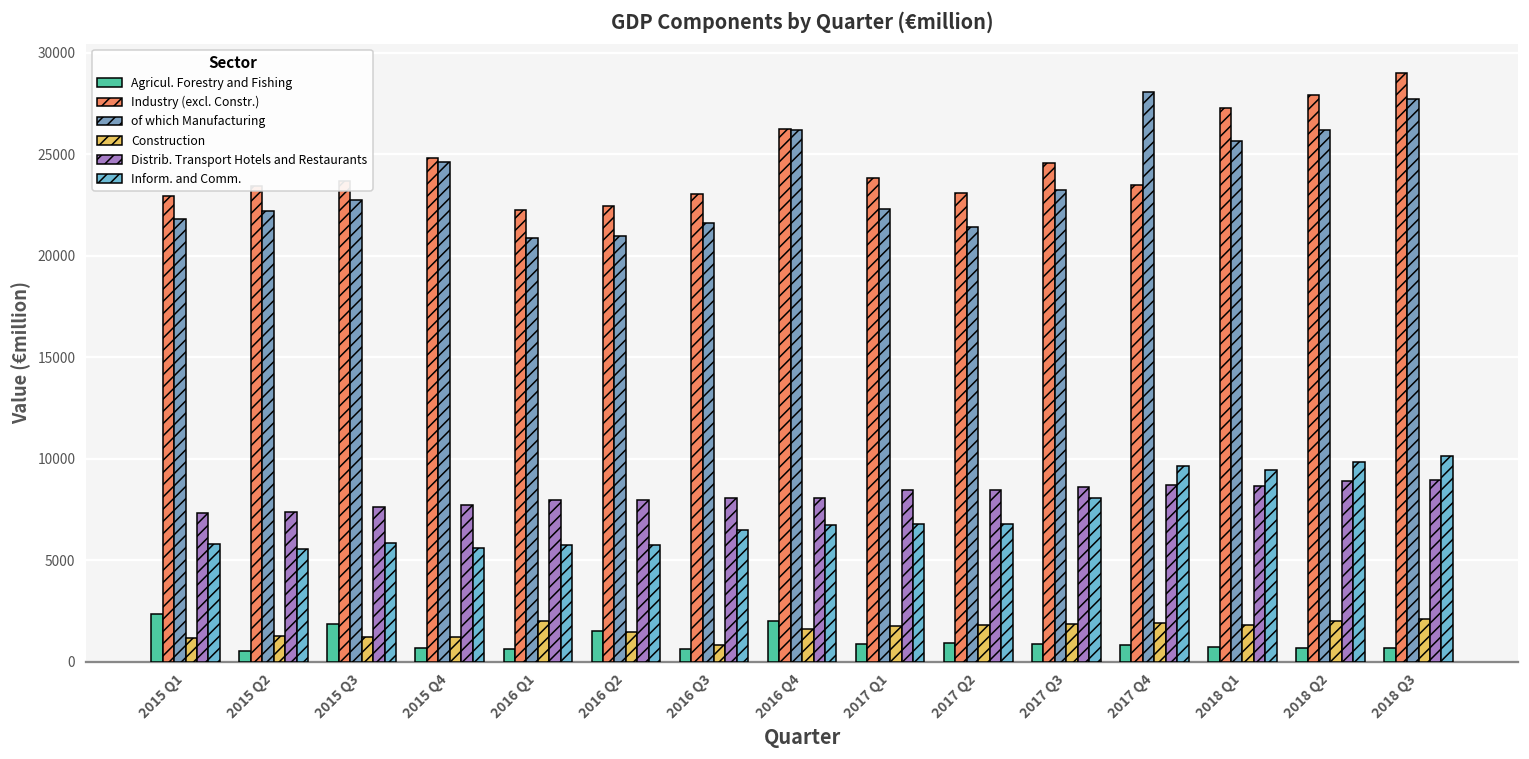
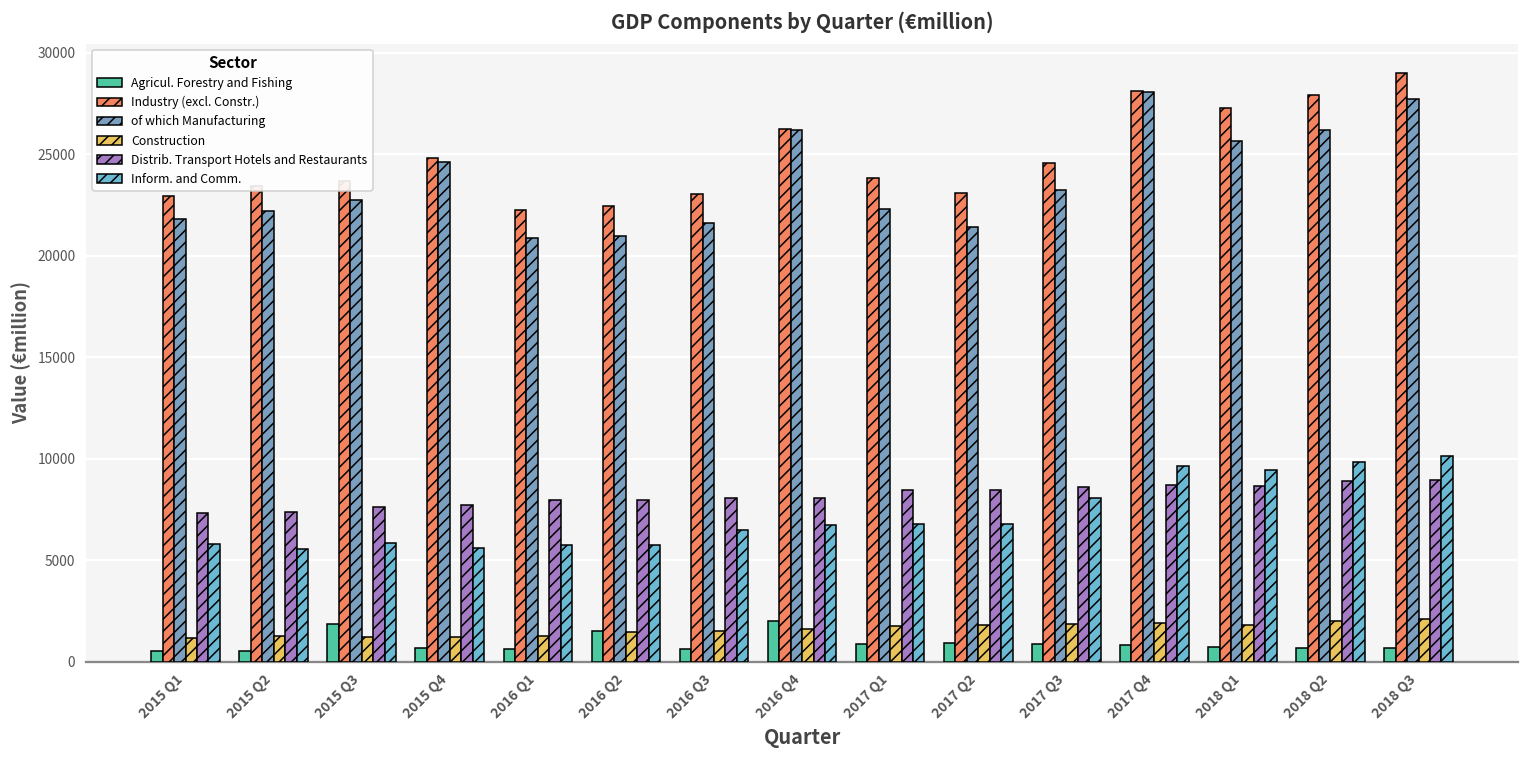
  {
    "Agricul. Forestry and Fishing": {
-     "2015 Q1": 2300,
+     "2015 Q1": 500,
      "2015 Q2": 500,
      "2015 Q3": 1900,
      "2015 Q4": 700,
      "2016 Q1": 600,
      "2016 Q2": 1500,
      "2016 Q3": 600,
      "2016 Q4": 2000,
      "2017 Q1": 900,
      "2017 Q2": 900,
      "2017 Q3": 900,
      "2017 Q4": 800,
      "2018 Q1": 700,
      "2018 Q2": 700,
      "2018 Q3": 700
    },
    "Industry (excl. Constr.)": {
      "2015 Q1": 23000,
      "2015 Q2": 23400,
      "2015 Q3": 23700,
      "2015 Q4": 24800,
      "2016 Q1": 22200,
      "2016 Q2": 22400,
      "2016 Q3": 23100,
      "2016 Q4": 26200,
      "2017 Q1": 23800,
      "2017 Q2": 23100,
      "2017 Q3": 24600,
-     "2017 Q4": 23500,
+     "2017 Q4": 28100,
      "2018 Q1": 27300,
      "2018 Q2": 27900,
      "2018 Q3": 29000
    },
    "Construction": {
      "2015 Q1": 1200,
      "2015 Q2": 1300,
      "2015 Q3": 1200,
      "2015 Q4": 1200,
-     "2016 Q1": 2000,
+     "2016 Q1": 1300,
      "2016 Q2": 1500,
-     "2016 Q3": 800,
+     "2016 Q3": 1500,
      "2016 Q4": 1600,
      "2017 Q1": 1800,
      "2017 Q2": 1800,
      "2017 Q3": 1900,
      "2017 Q4": 1900,
      "2018 Q1": 1800,
      "2018 Q2": 2000,
      "2018 Q3": 2100
    }
  }
